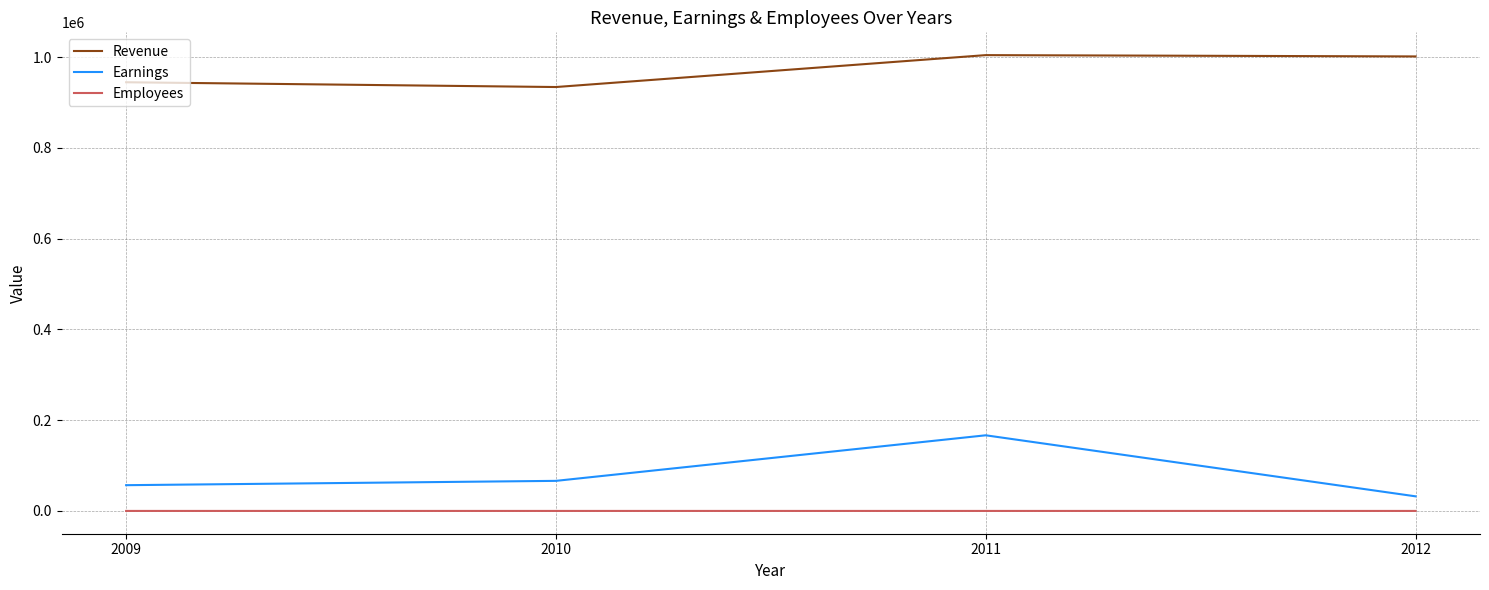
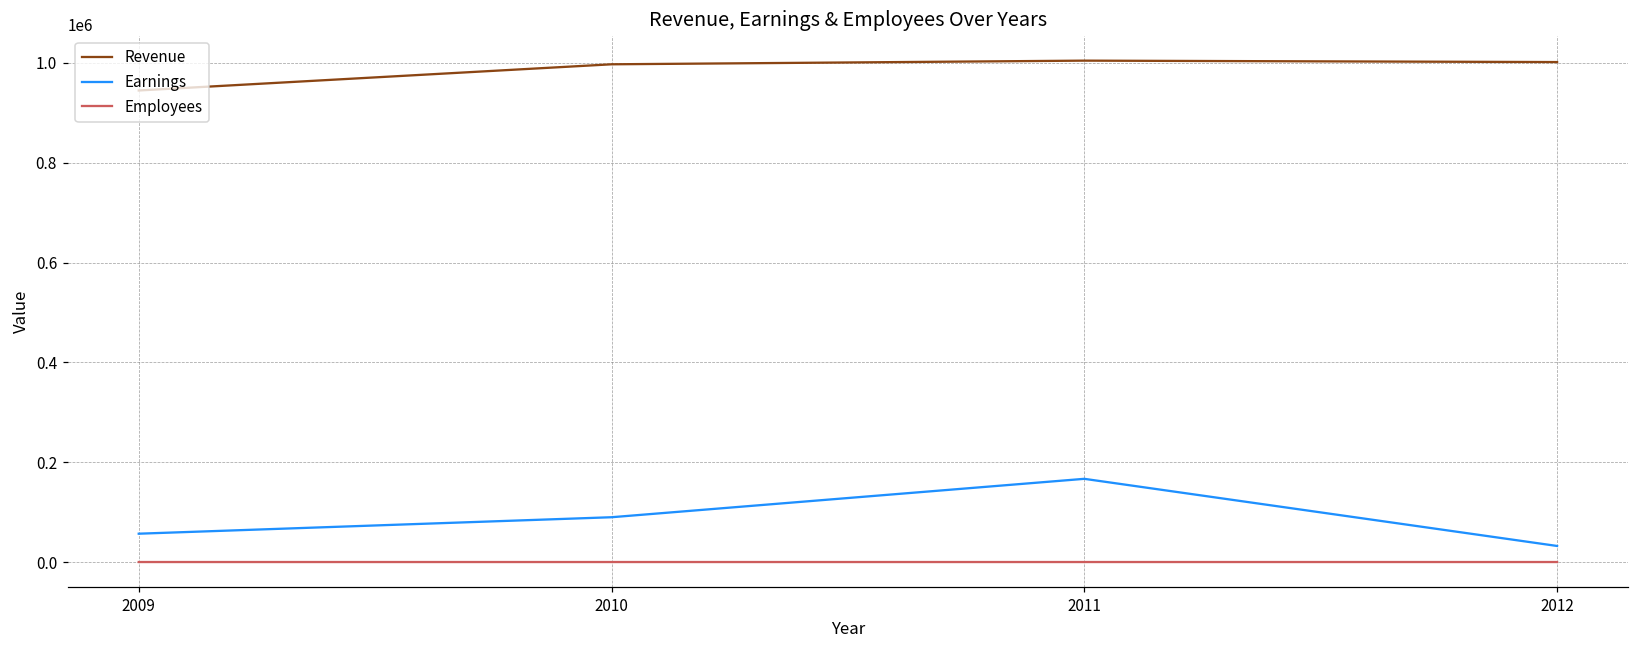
  {
    "Revenue": {
-     "2010": 930000,
+     "2010": 1000000,
      "2011": 1000000,
      "2012": 1000000
    },
    "Earnings": {
      "2009": 60000,
-     "2010": 70000,
+     "2010": 90000,
      "2011": 170000,
      "2012": 30000
    },
    "Employees": {
      "2009": 0,
      "2010": 0,
      "2011": 0,
      "2012": 0
    }
  }
